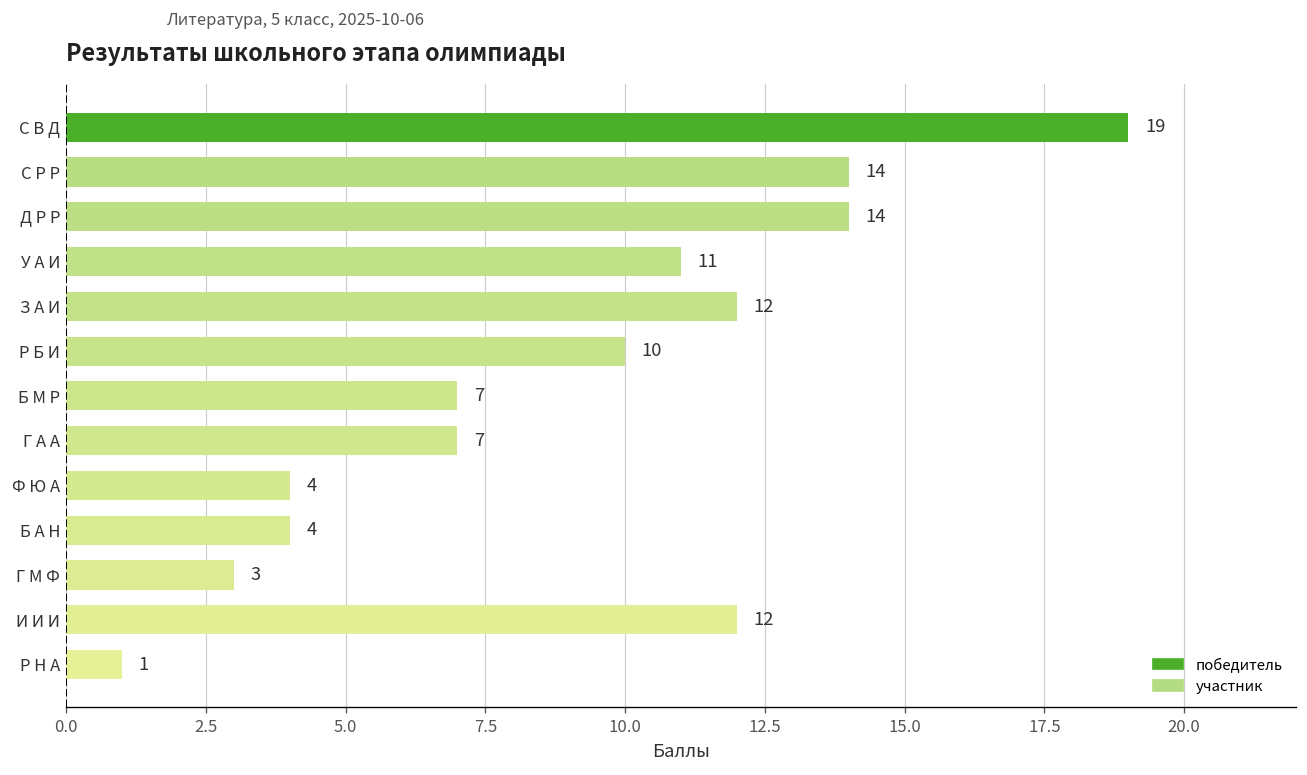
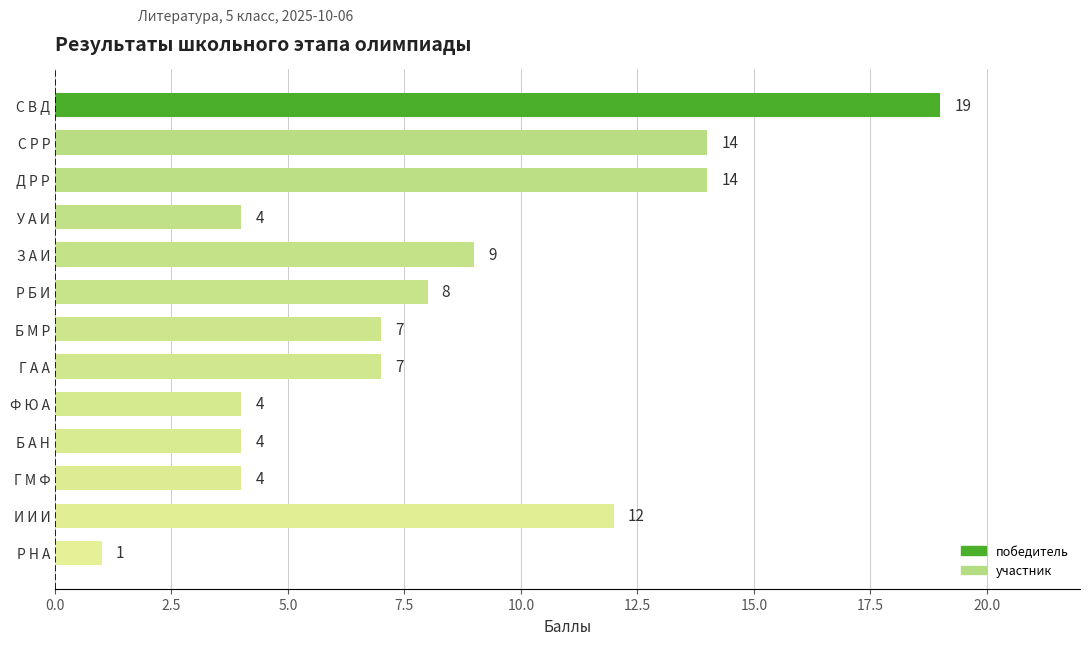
  {
    "С В Д": 19,
    "С Р Р": 14,
    "Д Р Р": 14,
-   "У А И": 11,
-   "З А И": 12,
-   "Р Б И": 10,
+   "У А И": 4,
+   "З А И": 9,
+   "Р Б И": 8,
    "Б М Р": 7,
    "Г А А": 7,
    "Ф Ю А": 4,
    "Б А Н": 4,
-   "Г М Ф": 3,
+   "Г М Ф": 4,
    "И И И": 12,
    "Р Н А": 1
  }
